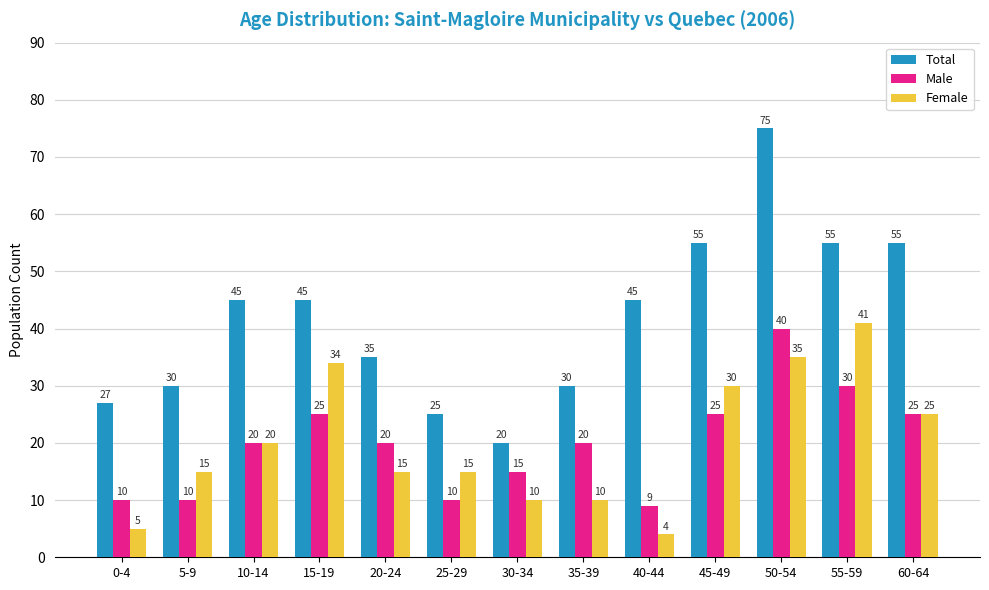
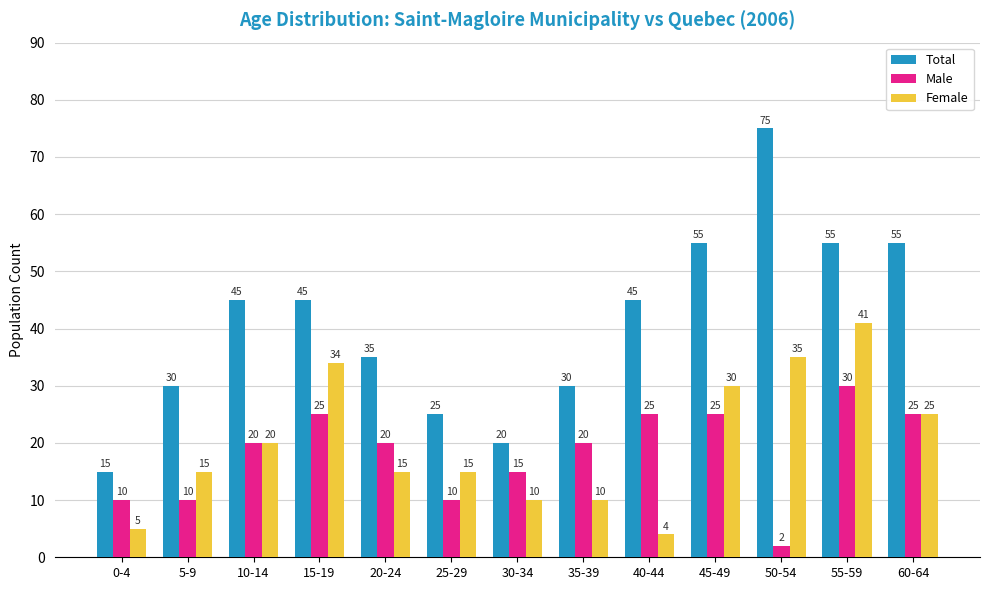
  {
    "Total": {
-     "0-4": 27,
+     "0-4": 15,
      "5-9": 30,
      "10-14": 45,
      "15-19": 45,
      "20-24": 35,
      "25-29": 25,
      "30-34": 20,
      "35-39": 30,
      "40-44": 45,
      "45-49": 55,
      "50-54": 75,
      "55-59": 55,
      "60-64": 55
    },
    "Male": {
      "0-4": 10,
      "5-9": 10,
      "10-14": 20,
      "15-19": 25,
      "20-24": 20,
      "25-29": 10,
      "30-34": 15,
      "35-39": 20,
-     "40-44": 9,
+     "40-44": 25,
      "45-49": 25,
-     "50-54": 40,
+     "50-54": 2,
      "55-59": 30,
      "60-64": 25
    },
    "Female": {
      "0-4": 5,
      "5-9": 15,
      "10-14": 20,
      "15-19": 34,
      "20-24": 15,
      "25-29": 15,
      "30-34": 10,
      "35-39": 10,
      "40-44": 4,
      "45-49": 30,
      "50-54": 35,
      "55-59": 41,
      "60-64": 25
    }
  }
